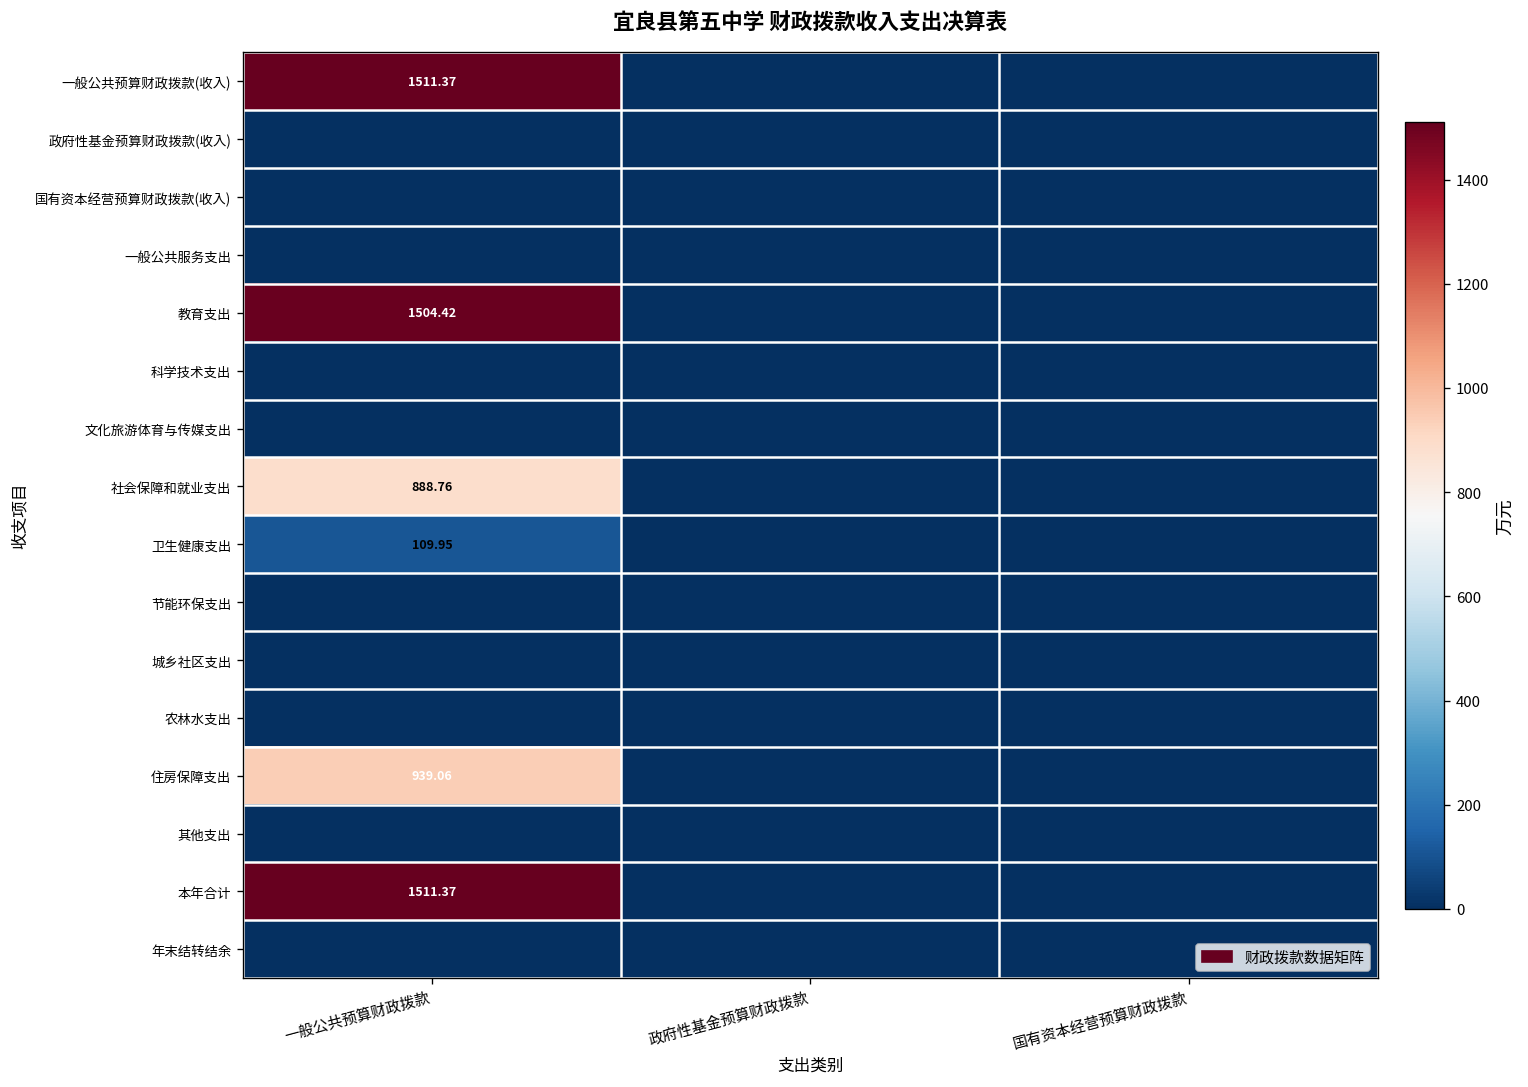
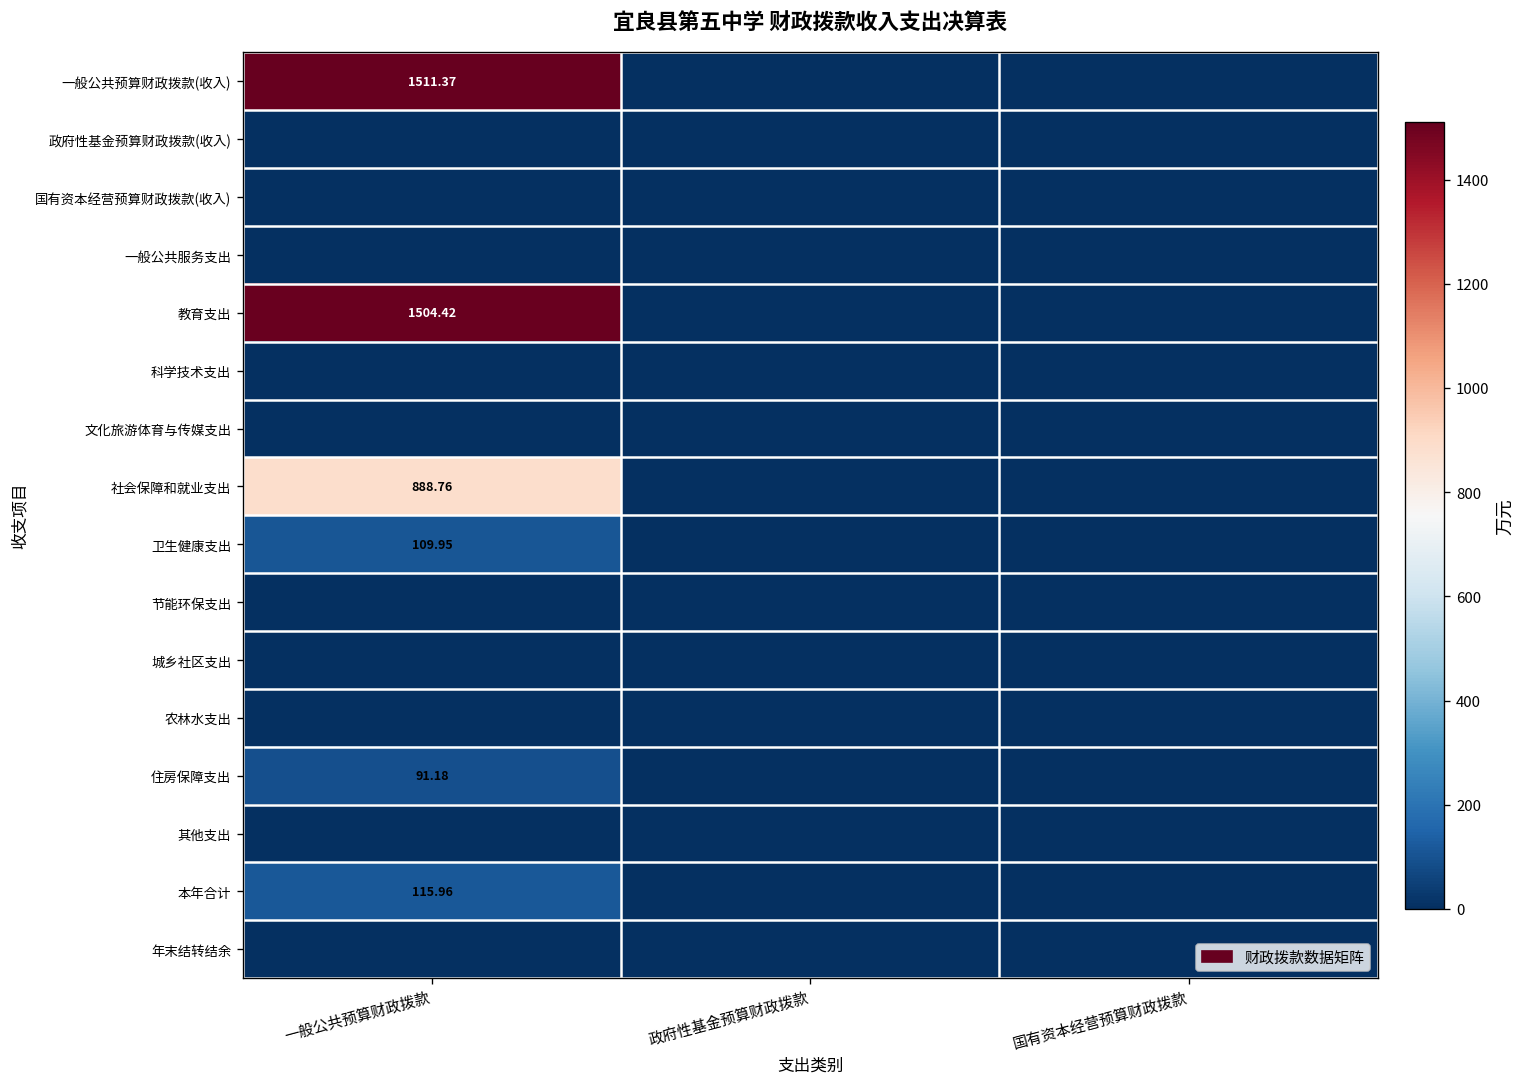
  {
    "一般公共预算财政拨款(收入)": {
      "一般公共预算财政拨款": 1511.37
    },
    "教育支出": {
      "一般公共预算财政拨款": 1504.42
    },
    "社会保障和就业支出": {
      "一般公共预算财政拨款": 888.76
    },
    "卫生健康支出": {
      "一般公共预算财政拨款": 109.95
    },
    "住房保障支出": {
-     "一般公共预算财政拨款": 939.06
+     "一般公共预算财政拨款": 91.18
    },
    "本年合计": {
-     "一般公共预算财政拨款": 1511.37
+     "一般公共预算财政拨款": 115.96
    }
  }
